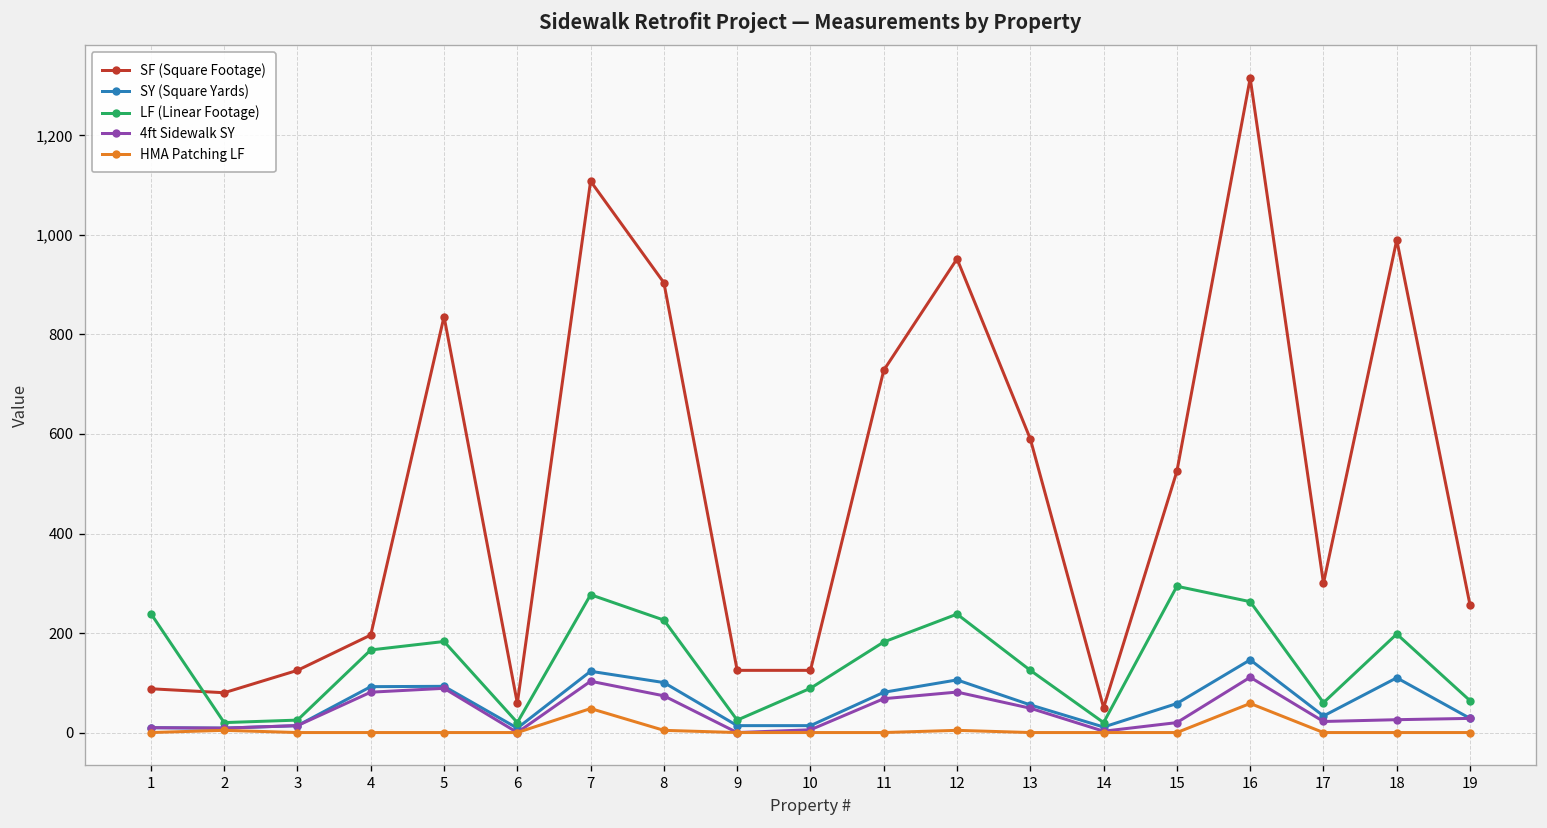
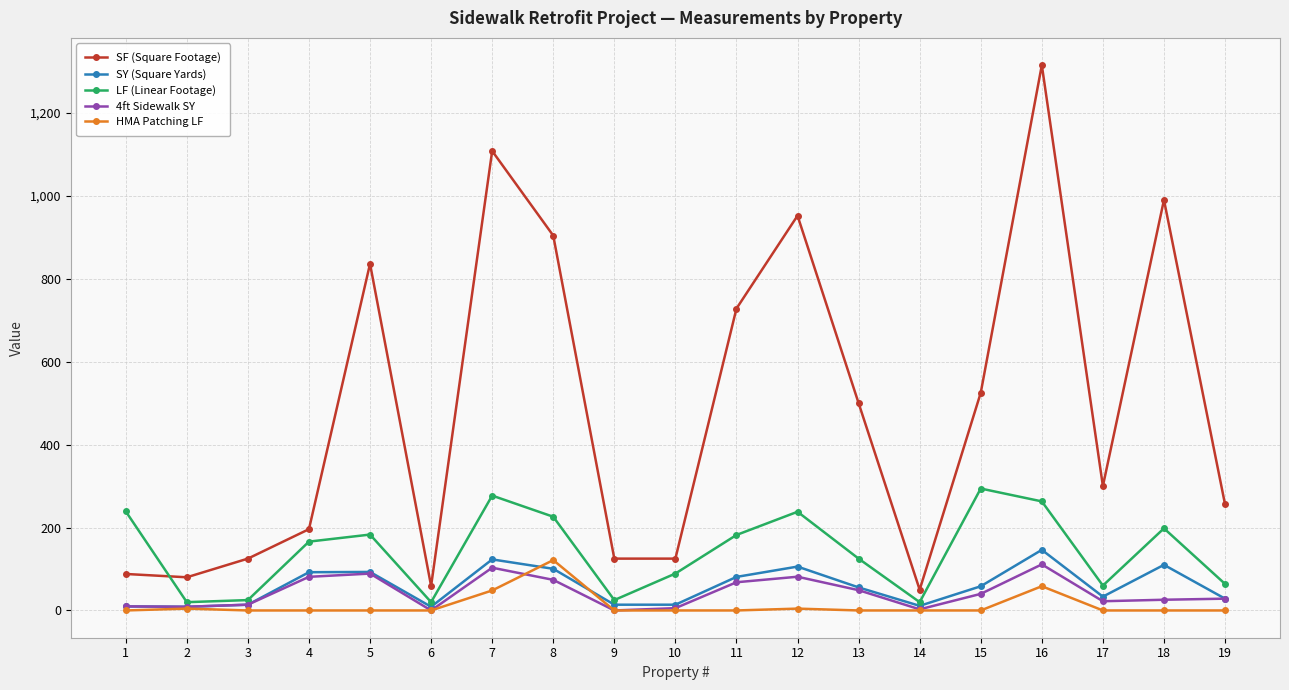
  {
    "SF (Square Footage)": {
      "1": "90",
      "2": "80",
      "3": "130",
      "4": "200",
      "5": "840",
      "6": "60",
      "7": "1,110",
      "8": "900",
      "9": "130",
      "10": "130",
      "11": "730",
      "12": "950",
-     "13": "590",
+     "13": "500",
      "14": "50",
      "15": "530",
      "16": "1,320",
      "17": "300",
      "18": "990",
      "19": "260"
    },
    "SY (Square Yards)": {
      "4": "90",
      "6": "10",
      "7": "120",
      "8": "100",
      "9": "10",
      "10": "10",
      "11": "80",
      "12": "110",
      "13": "60",
      "14": "10",
      "15": "60",
      "16": "150",
      "17": "30",
      "18": "110"
    },
    "LF (Linear Footage)": {
      "1": "240",
      "2": "20",
      "3": "30",
      "4": "170",
      "5": "180",
      "6": "20",
      "7": "280",
      "8": "230",
      "9": "30",
      "10": "90",
      "11": "180",
      "12": "240",
      "13": "130",
      "14": "20",
      "15": "290",
      "16": "260",
      "17": "60",
      "18": "200",
      "19": "60"
    },
    "4ft Sidewalk SY": {
      "4": "80",
      "7": "100",
      "8": "70",
      "11": "70",
      "12": "80",
      "13": "50",
-     "15": "20",
+     "15": "40",
      "16": "110",
      "17": "20",
      "18": "30"
    },
    "HMA Patching LF": {
      "1": "0",
      "3": "0",
      "4": "0",
      "5": "0",
      "7": "50",
-     "8": "0",
+     "8": "120",
      "11": "0",
      "12": "0",
      "13": "0",
      "15": "0",
      "16": "60",
      "17": "0",
      "18": "0",
      "19": "0"
    }
  }
